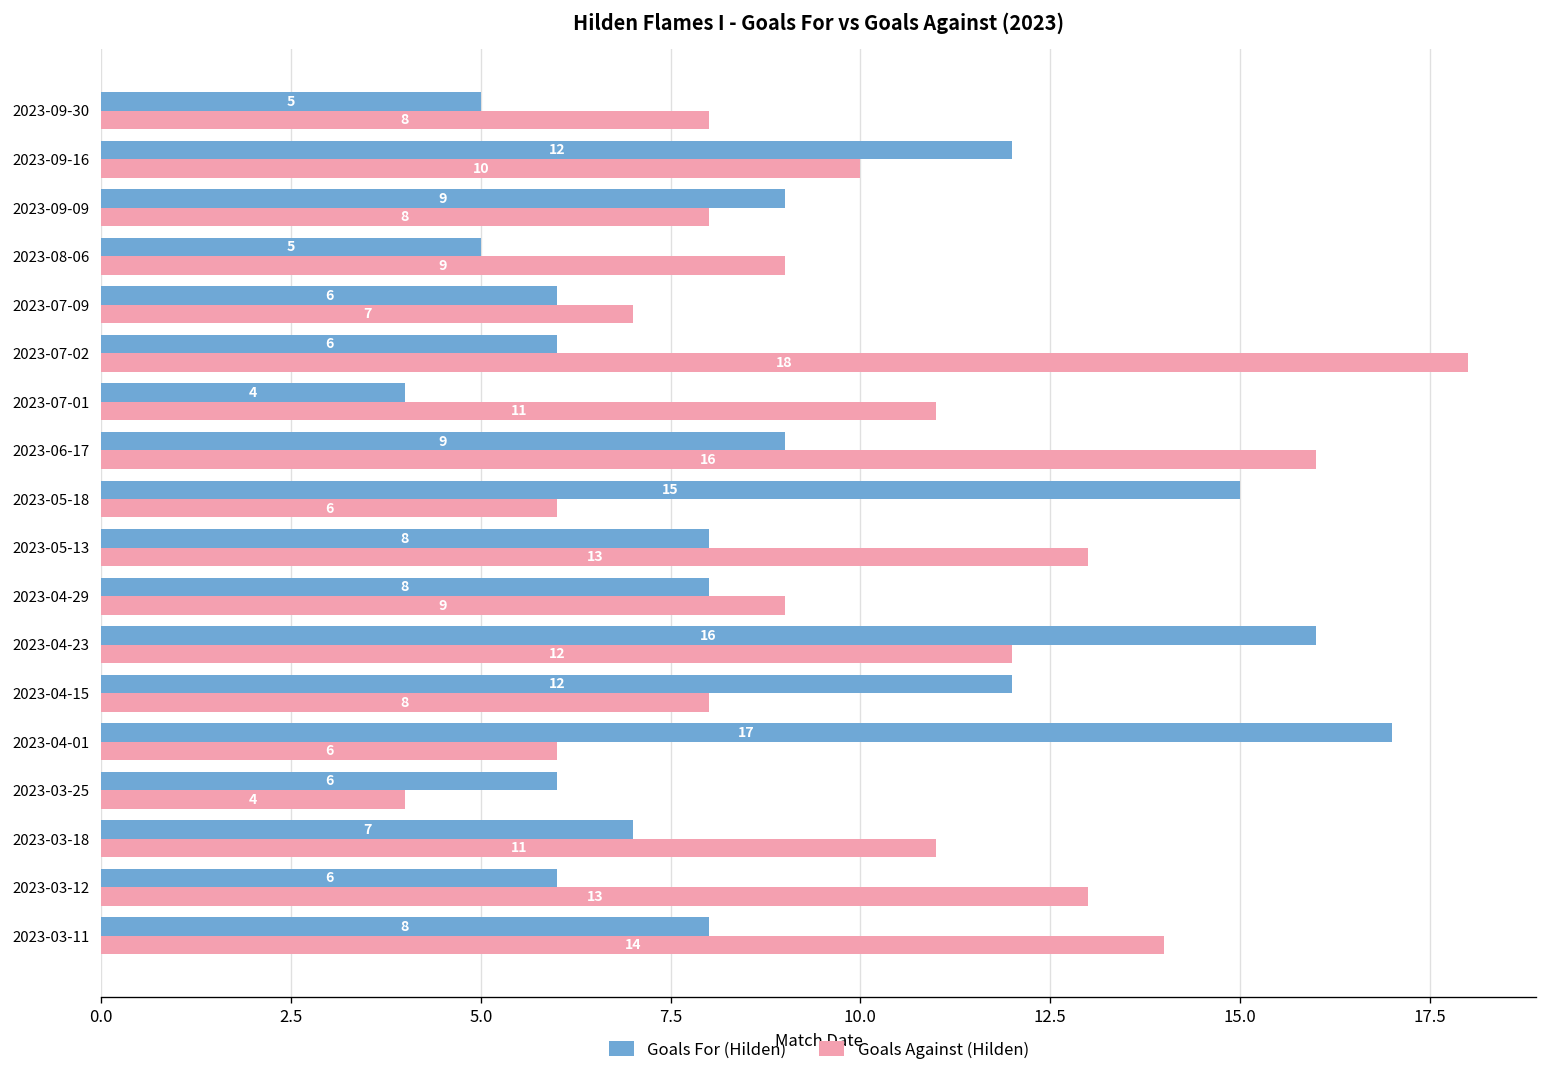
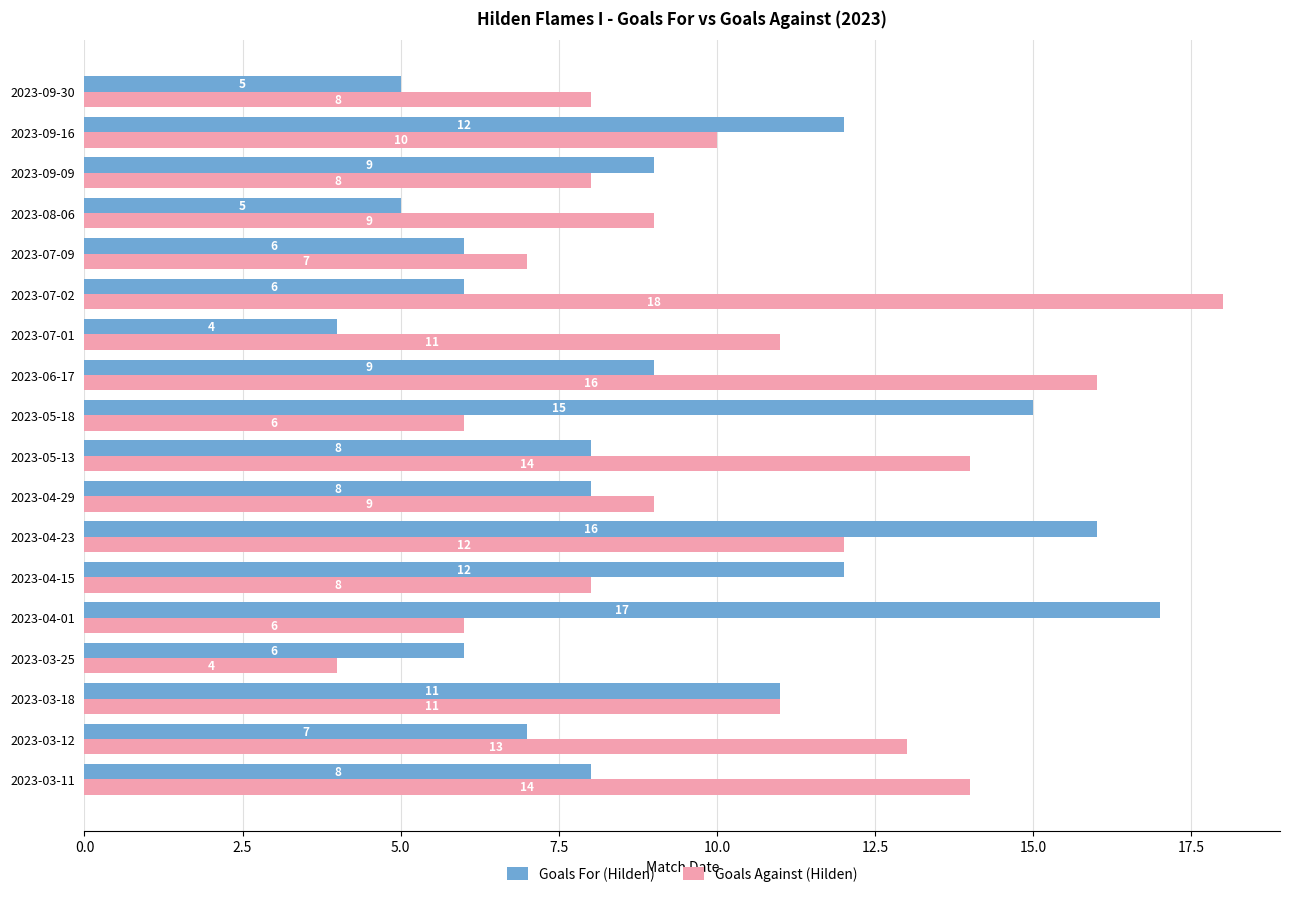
  {
    "Goals For (Hilden)": {
      "2023-09-30": 5,
      "2023-09-16": 12,
      "2023-09-09": 9,
      "2023-08-06": 5,
      "2023-07-09": 6,
      "2023-07-02": 6,
      "2023-07-01": 4,
      "2023-06-17": 9,
      "2023-05-18": 15,
      "2023-05-13": 8,
      "2023-04-29": 8,
      "2023-04-23": 16,
      "2023-04-15": 12,
      "2023-04-01": 17,
      "2023-03-25": 6,
-     "2023-03-18": 7,
-     "2023-03-12": 6,
+     "2023-03-18": 11,
+     "2023-03-12": 7,
      "2023-03-11": 8
    },
    "Goals Against (Hilden)": {
      "2023-09-30": 8,
      "2023-09-16": 10,
      "2023-09-09": 8,
      "2023-08-06": 9,
      "2023-07-09": 7,
      "2023-07-02": 18,
      "2023-07-01": 11,
      "2023-06-17": 16,
      "2023-05-18": 6,
-     "2023-05-13": 13,
+     "2023-05-13": 14,
      "2023-04-29": 9,
      "2023-04-23": 12,
      "2023-04-15": 8,
      "2023-04-01": 6,
      "2023-03-25": 4,
      "2023-03-18": 11,
      "2023-03-12": 13,
      "2023-03-11": 14
    }
  }
